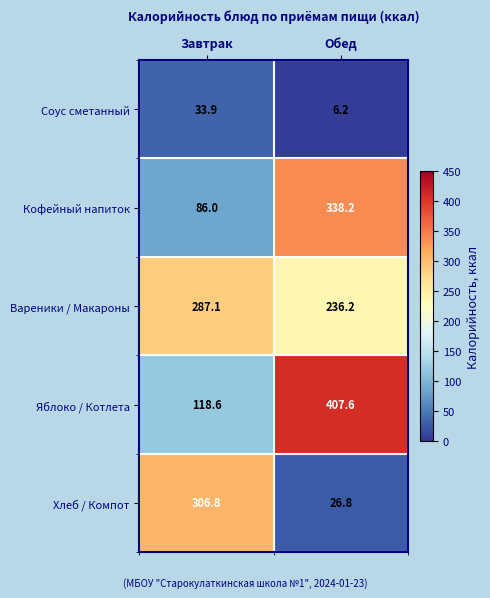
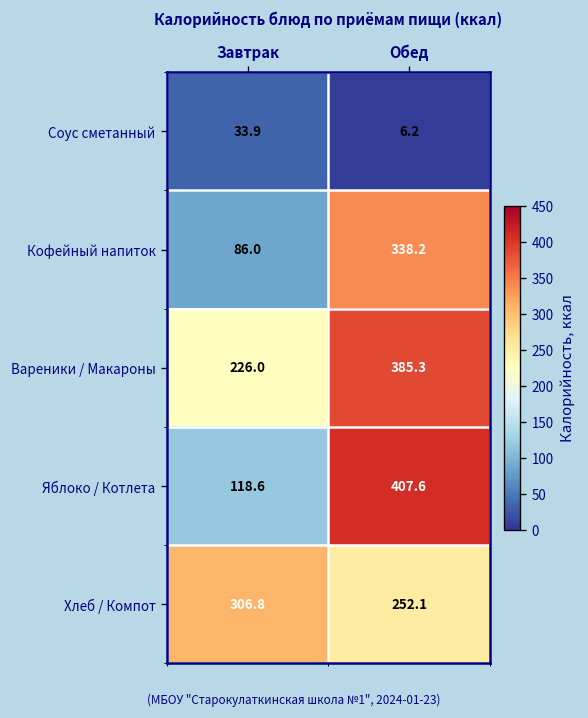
  {
    "Соус сметанный": {
      "Завтрак": 33.9,
      "Обед": 6.2
    },
    "Кофейный напиток": {
      "Завтрак": 86.0,
      "Обед": 338.2
    },
    "Вареники / Макароны": {
-     "Завтрак": 287.1,
-     "Обед": 236.2
+     "Завтрак": 226.0,
+     "Обед": 385.3
    },
    "Яблоко / Котлета": {
      "Завтрак": 118.6,
      "Обед": 407.6
    },
    "Хлеб / Компот": {
      "Завтрак": 306.8,
-     "Обед": 26.8
+     "Обед": 252.1
    }
  }
